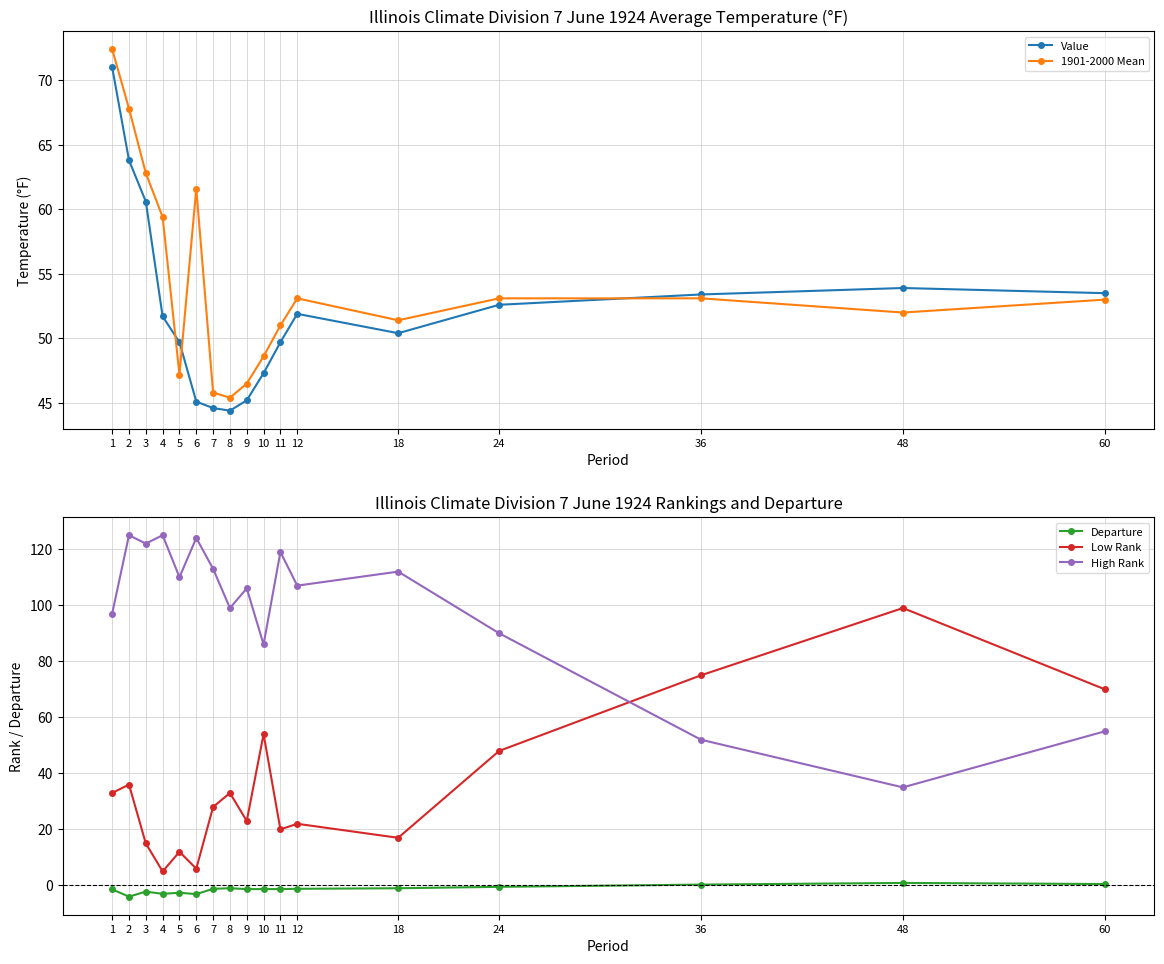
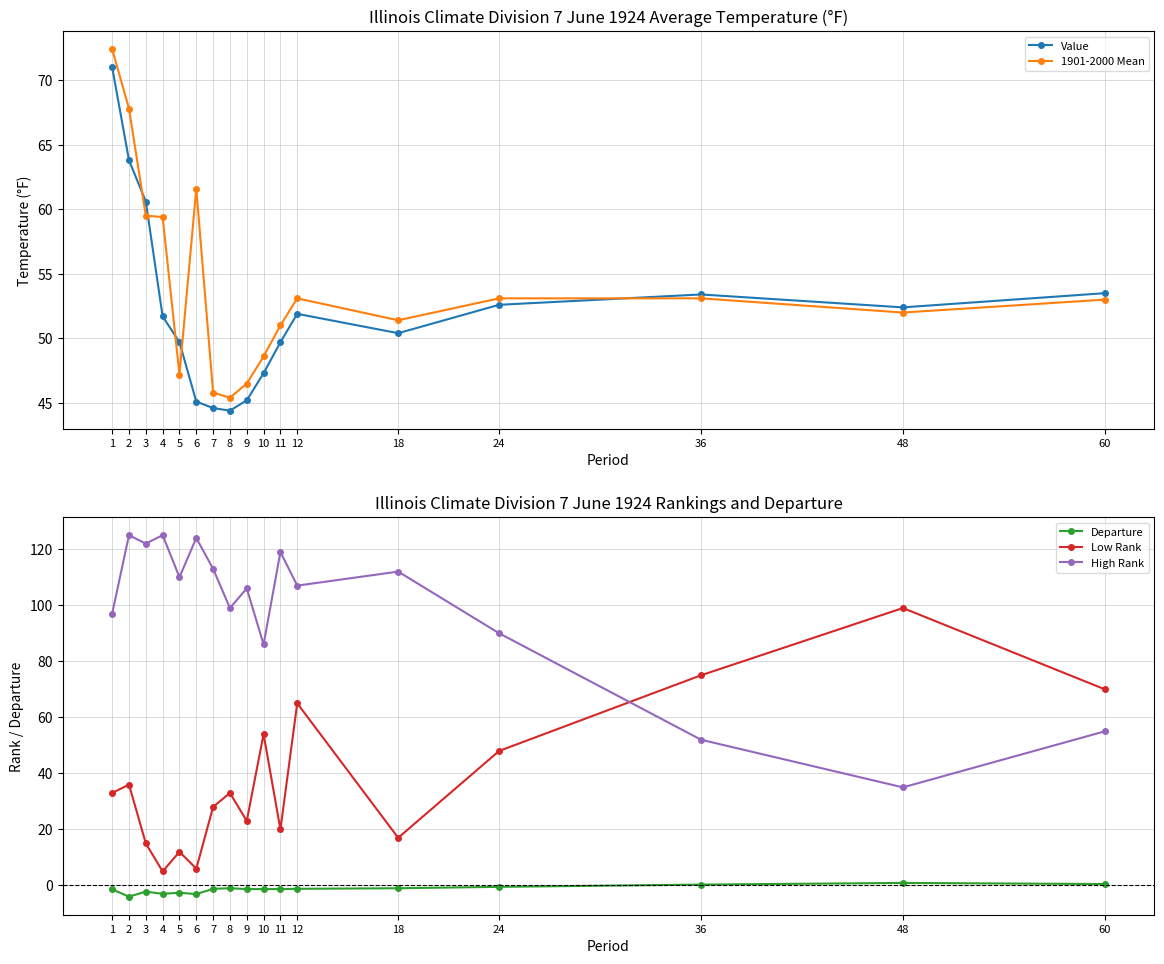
  {
    "Illinois Climate Division 7 June 1924 Average Temperature (°F)": {
      "Value": {
        "1": 71.0,
        "2": 63.8,
        "3": 60.6,
        "4": 51.7,
        "5": 49.7,
        "6": 45.1,
        "7": 44.6,
        "8": 44.4,
        "9": 45.2,
        "10": 47.3,
        "11": 49.7,
        "12": 51.9,
        "18": 50.4,
        "24": 52.6,
        "36": 53.4,
-       "48": 53.9,
+       "48": 52.4,
        "60": 53.5
      },
      "1901-2000 Mean": {
        "1": 72.4,
        "2": 67.8,
-       "3": 62.8,
+       "3": 59.5,
        "4": 59.4,
        "5": 47.2,
        "6": 61.6,
        "7": 45.8,
        "8": 45.4,
        "9": 46.5,
        "10": 48.6,
        "11": 51.0,
        "12": 53.1,
        "18": 51.4,
        "24": 53.1,
        "36": 53.1,
        "48": 52.0,
        "60": 53.0
      }
    },
    "Illinois Climate Division 7 June 1924 Rankings and Departure": {
      "Departure": {
        "1": -1,
        "2": -4,
        "3": -2,
        "4": -3,
        "5": -3,
        "6": -3,
        "7": -1,
        "8": -1,
        "9": -1,
        "10": -1,
        "11": -1,
        "12": -1,
        "18": -1,
        "24": -1,
        "36": 0,
        "48": 1,
        "60": 1
      },
      "Low Rank": {
        "1": 33,
        "2": 36,
        "3": 15,
        "4": 5,
        "5": 12,
        "6": 6,
        "7": 28,
        "8": 33,
        "9": 23,
        "10": 54,
        "11": 20,
-       "12": 22,
+       "12": 65,
        "18": 17,
        "24": 48,
        "36": 75,
        "48": 99,
        "60": 70
      },
      "High Rank": {
        "1": 97,
        "2": 125,
        "3": 122,
        "4": 125,
        "5": 110,
        "6": 124,
        "7": 113,
        "8": 99,
        "9": 106,
        "10": 86,
        "11": 119,
        "12": 107,
        "18": 112,
        "24": 90,
        "36": 52,
        "48": 35,
        "60": 55
      }
    }
  }
